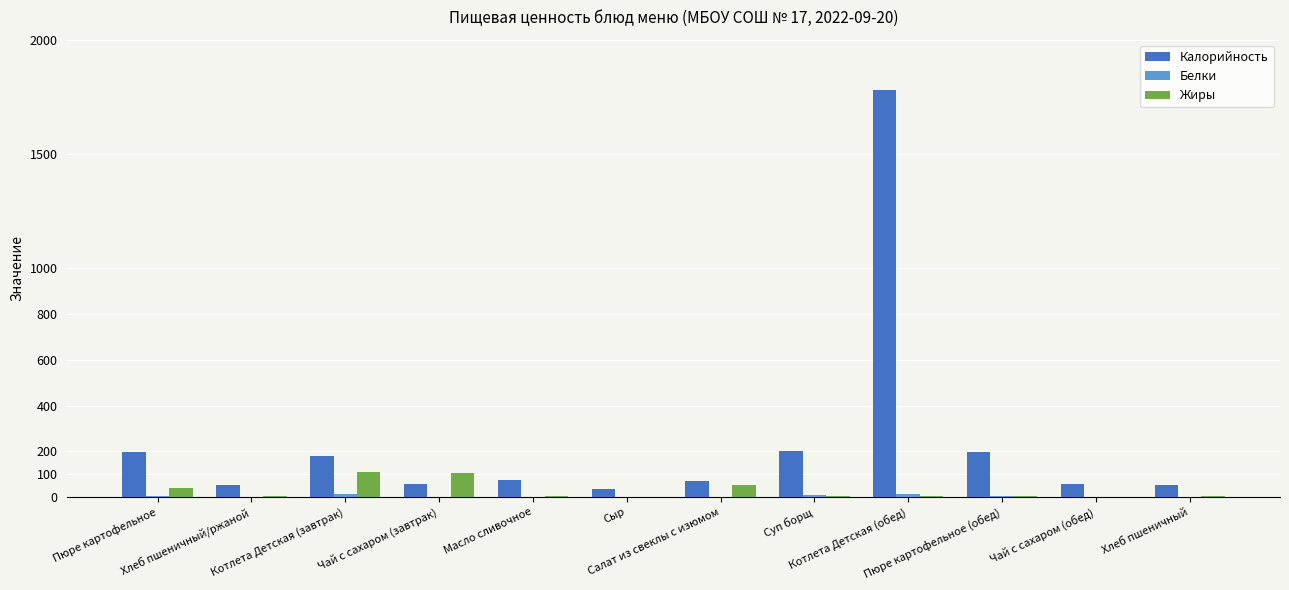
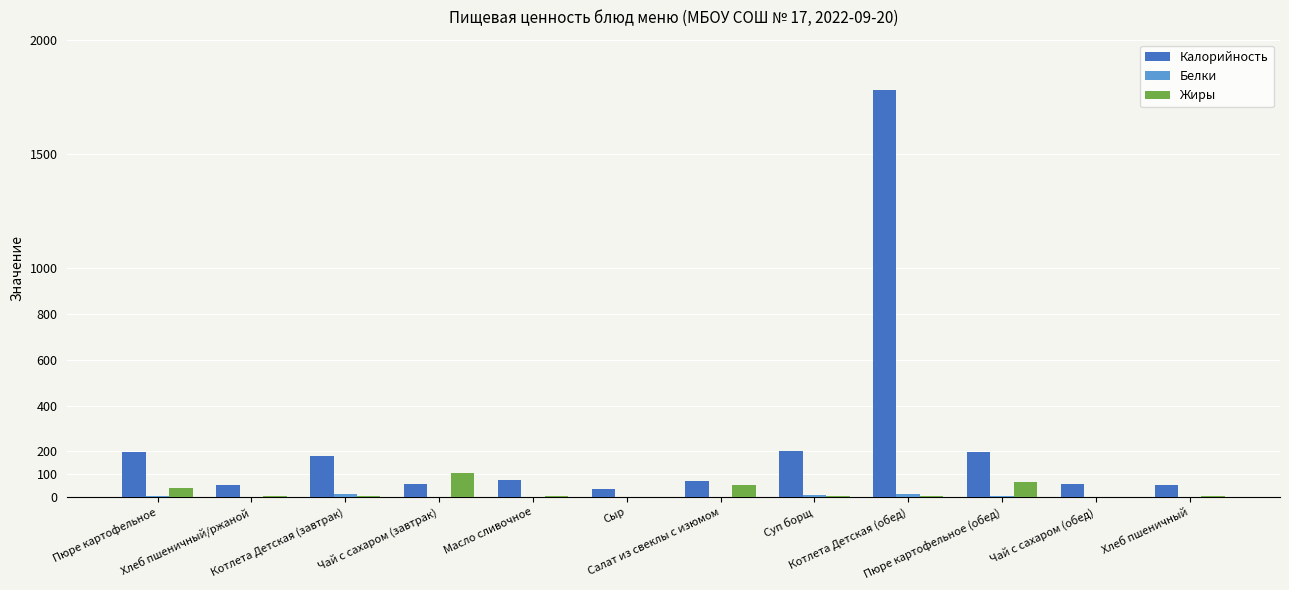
  {
    "Жиры": {
      "Пюре картофельное": 40,
-     "Котлета Детская (завтрак)": 110,
+     "Котлета Детская (завтрак)": 10,
      "Чай с сахаром (завтрак)": 110,
      "Салат из свеклы с изюмом": 60,
-     "Пюре картофельное (обед)": 10,
+     "Пюре картофельное (обед)": 70,
      "Чай с сахаром (обед)": 0
    }
  }
